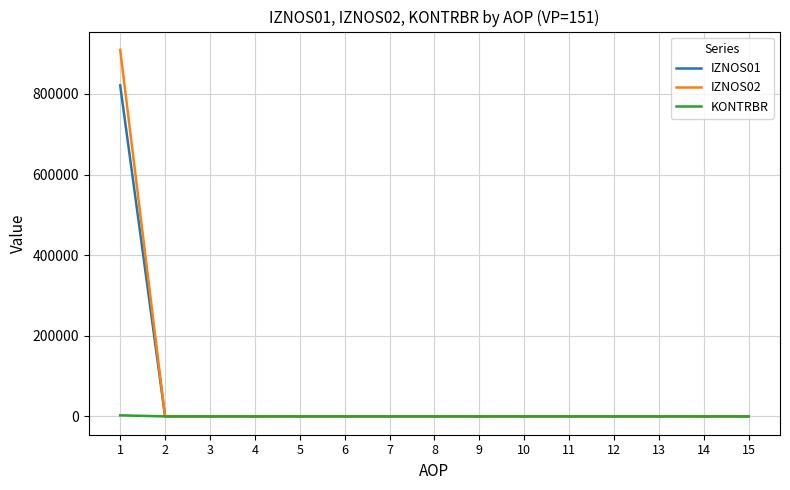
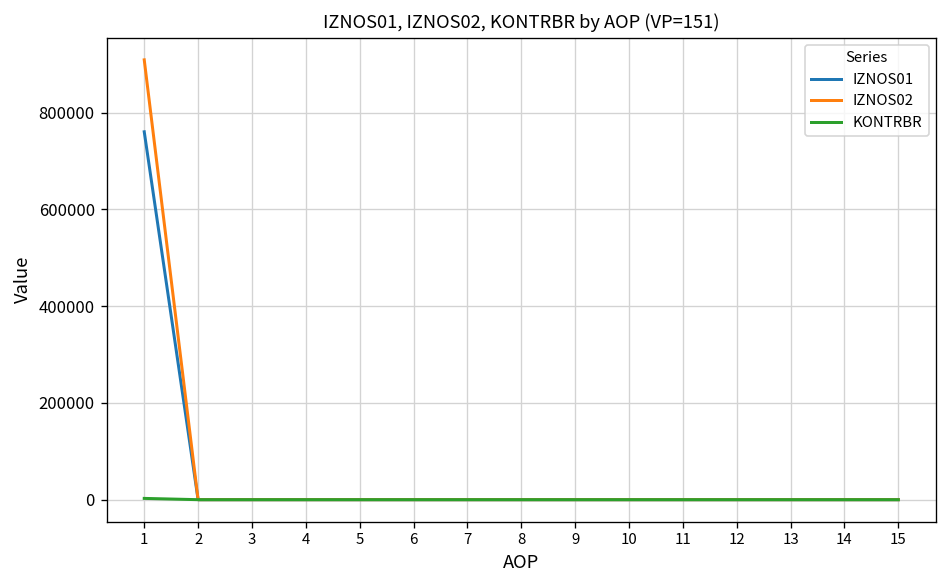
  {
    "IZNOS01": {
-     "1": 820000
+     "1": 760000
    },
    "IZNOS02": {
      "1": 910000
    },
    "KONTRBR": {
      "1": 0
    }
  }
